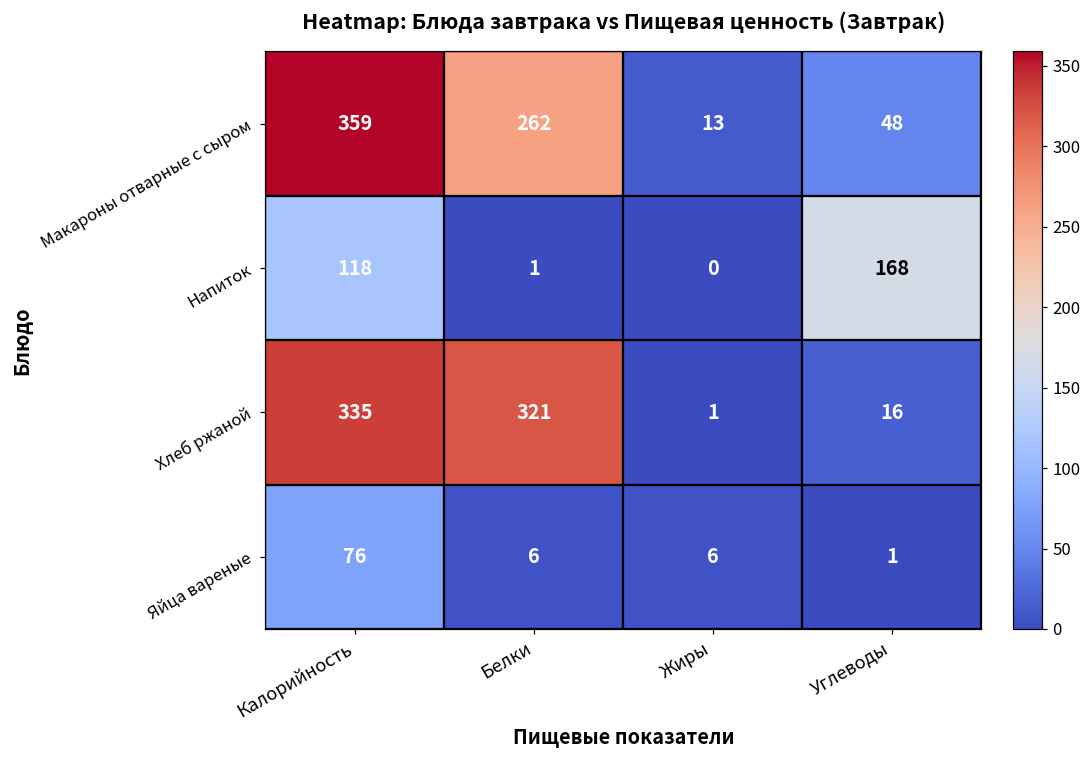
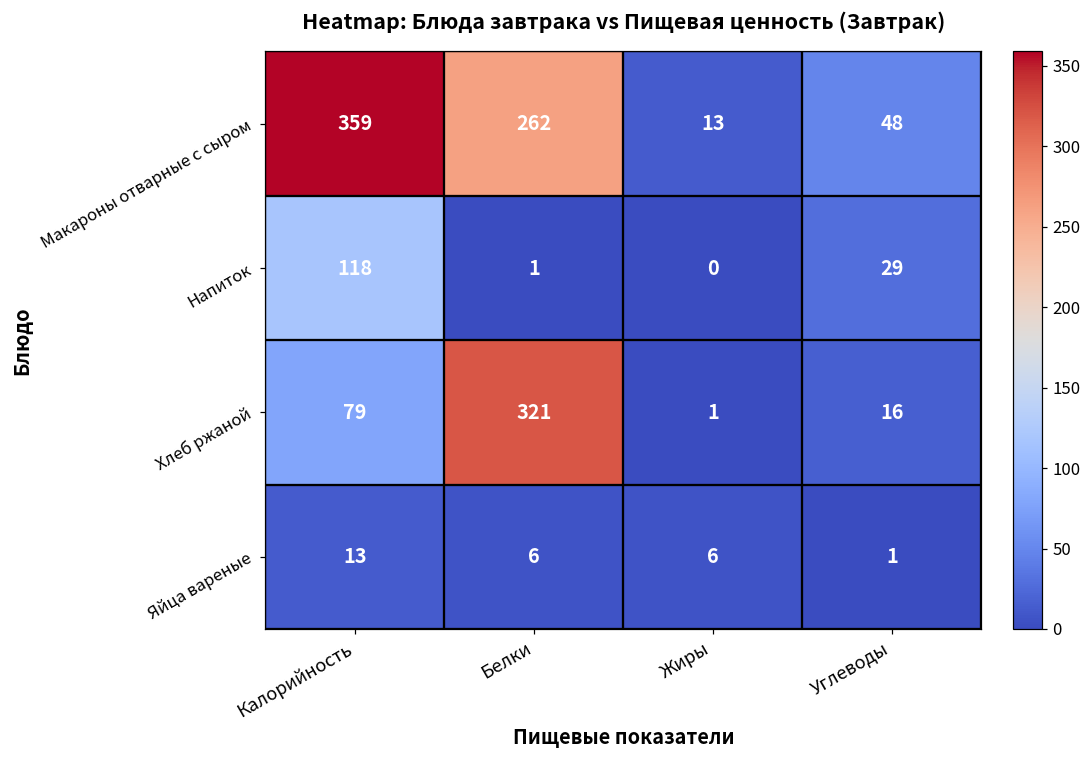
  {
    "Макароны отварные с сыром": {
      "Калорийность": 359,
      "Белки": 262,
      "Жиры": 13,
      "Углеводы": 48
    },
    "Напиток": {
      "Калорийность": 118,
      "Белки": 1,
      "Жиры": 0,
-     "Углеводы": 168
+     "Углеводы": 29
    },
    "Хлеб ржаной": {
-     "Калорийность": 335,
+     "Калорийность": 79,
      "Белки": 321,
      "Жиры": 1,
      "Углеводы": 16
    },
    "Яйца вареные": {
-     "Калорийность": 76,
+     "Калорийность": 13,
      "Белки": 6,
      "Жиры": 6,
      "Углеводы": 1
    }
  }
